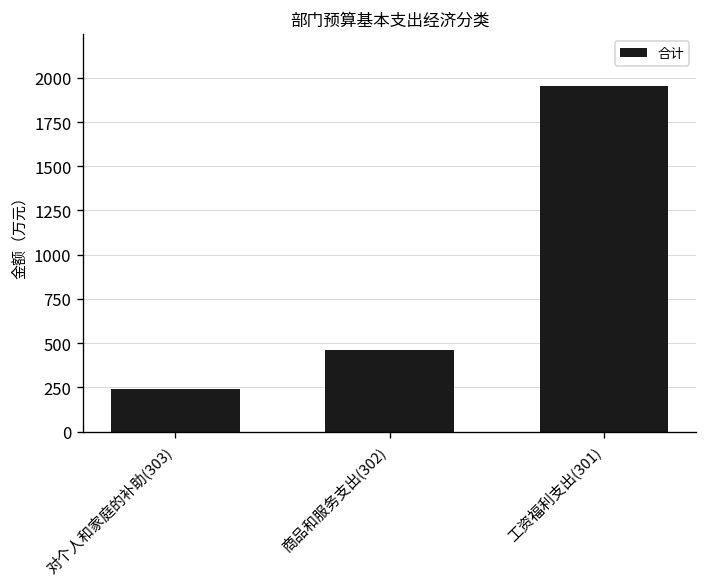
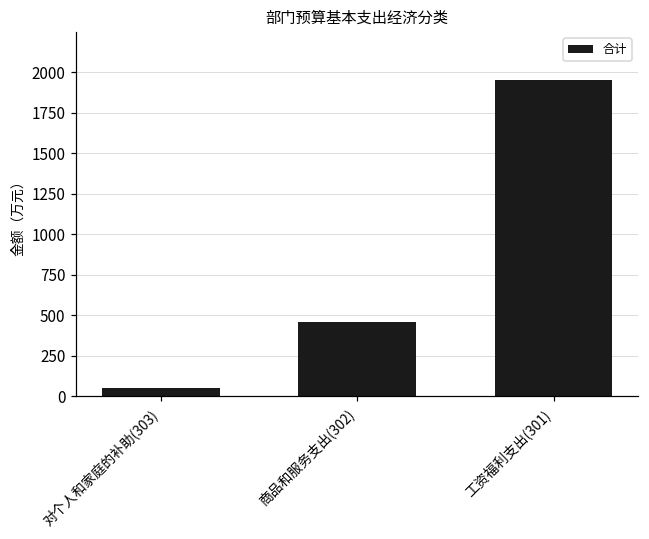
  {
-   "对个人和家庭的补助(303)": 240,
+   "对个人和家庭的补助(303)": 50,
    "商品和服务支出(302)": 460,
    "工资福利支出(301)": 1950
  }
